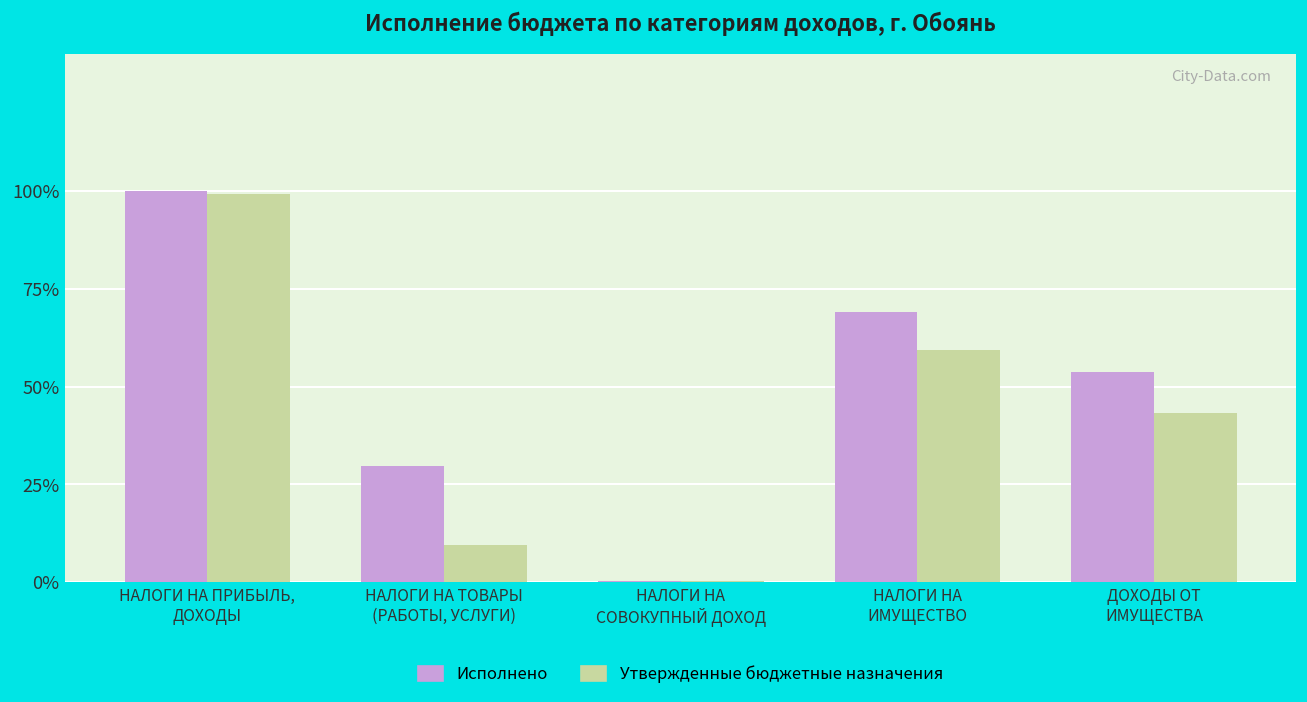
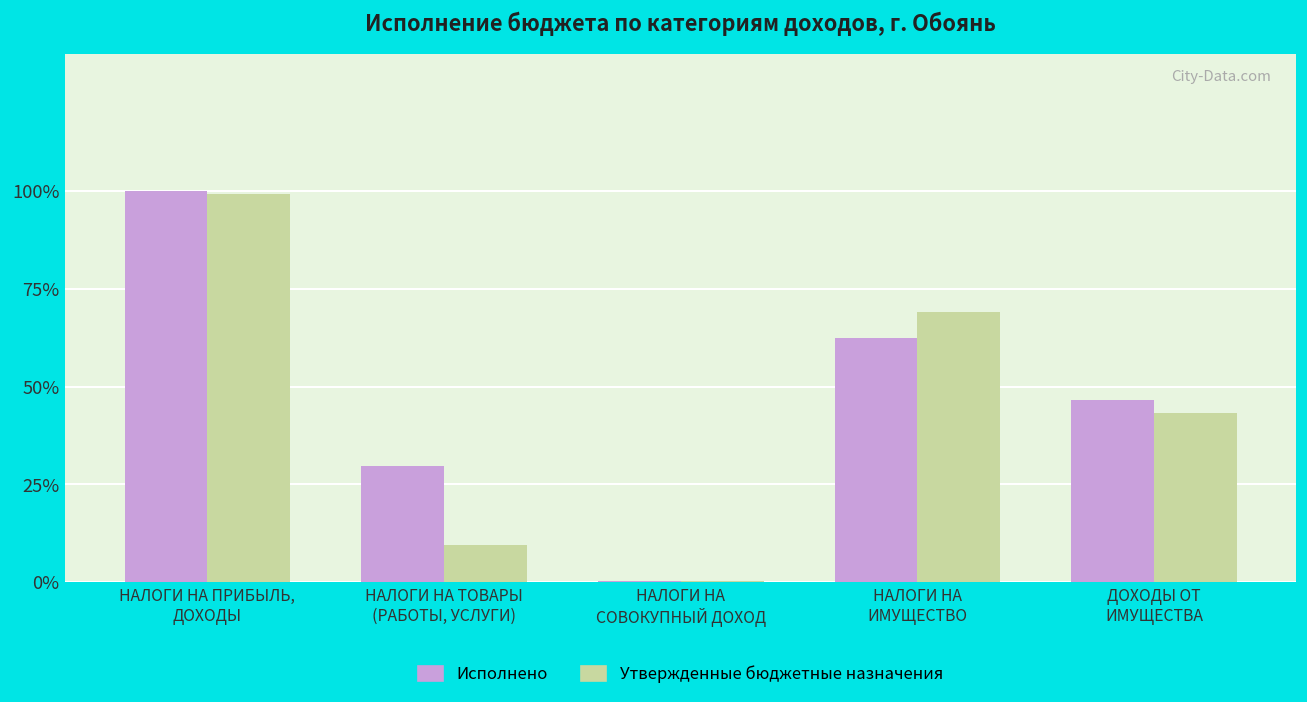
  {
    "Исполнено": {
      "НАЛОГИ НА ПРИБЫЛЬ, ДОХОДЫ": "100%",
      "НАЛОГИ НА ТОВАРЫ (РАБОТЫ, УСЛУГИ)": "30%",
-     "НАЛОГИ НА ИМУЩЕСТВО": "69%",
-     "ДОХОДЫ ОТ ИМУЩЕСТВА": "54%"
+     "НАЛОГИ НА ИМУЩЕСТВО": "62%",
+     "ДОХОДЫ ОТ ИМУЩЕСТВА": "46%"
    },
    "Утвержденные бюджетные назначения": {
      "НАЛОГИ НА ПРИБЫЛЬ, ДОХОДЫ": "99%",
      "НАЛОГИ НА ТОВАРЫ (РАБОТЫ, УСЛУГИ)": "10%",
-     "НАЛОГИ НА ИМУЩЕСТВО": "59%",
+     "НАЛОГИ НА ИМУЩЕСТВО": "69%",
      "ДОХОДЫ ОТ ИМУЩЕСТВА": "43%"
    }
  }
